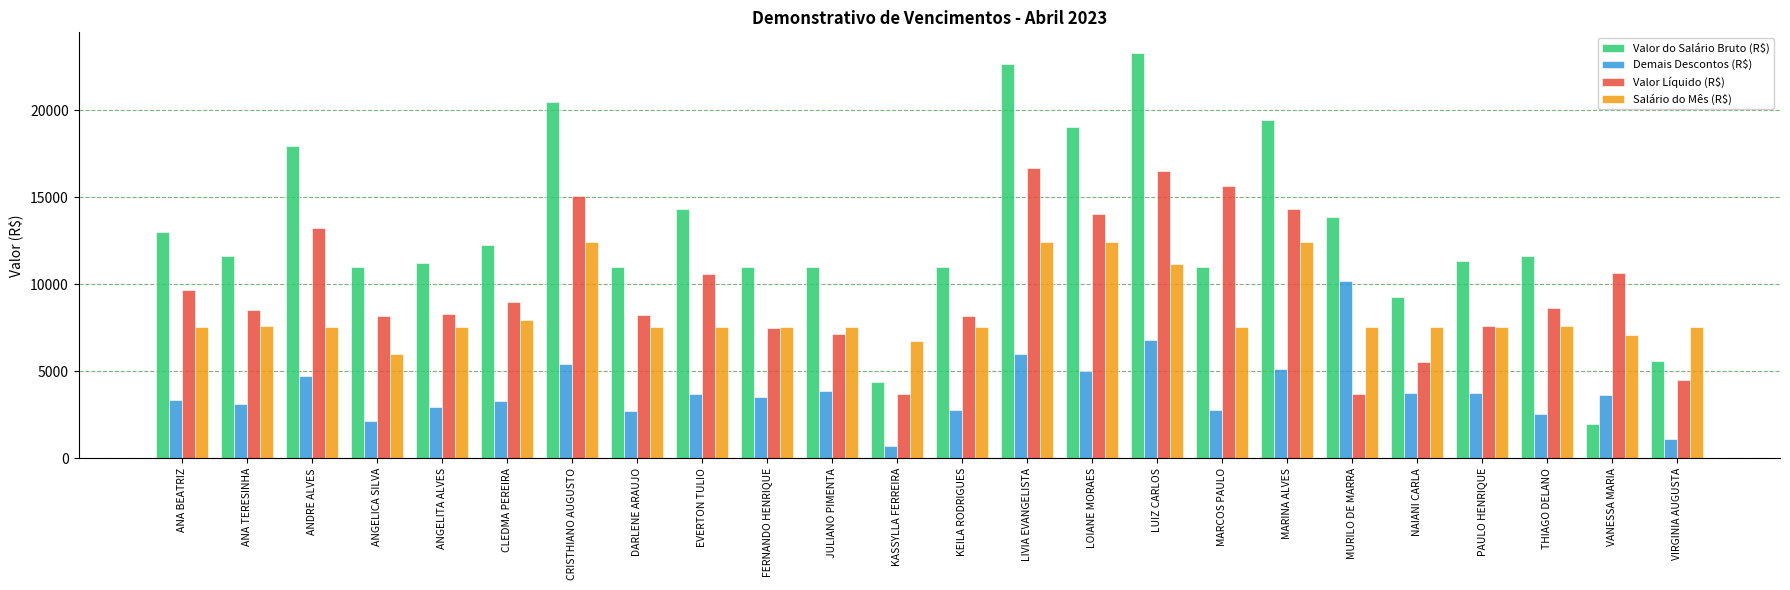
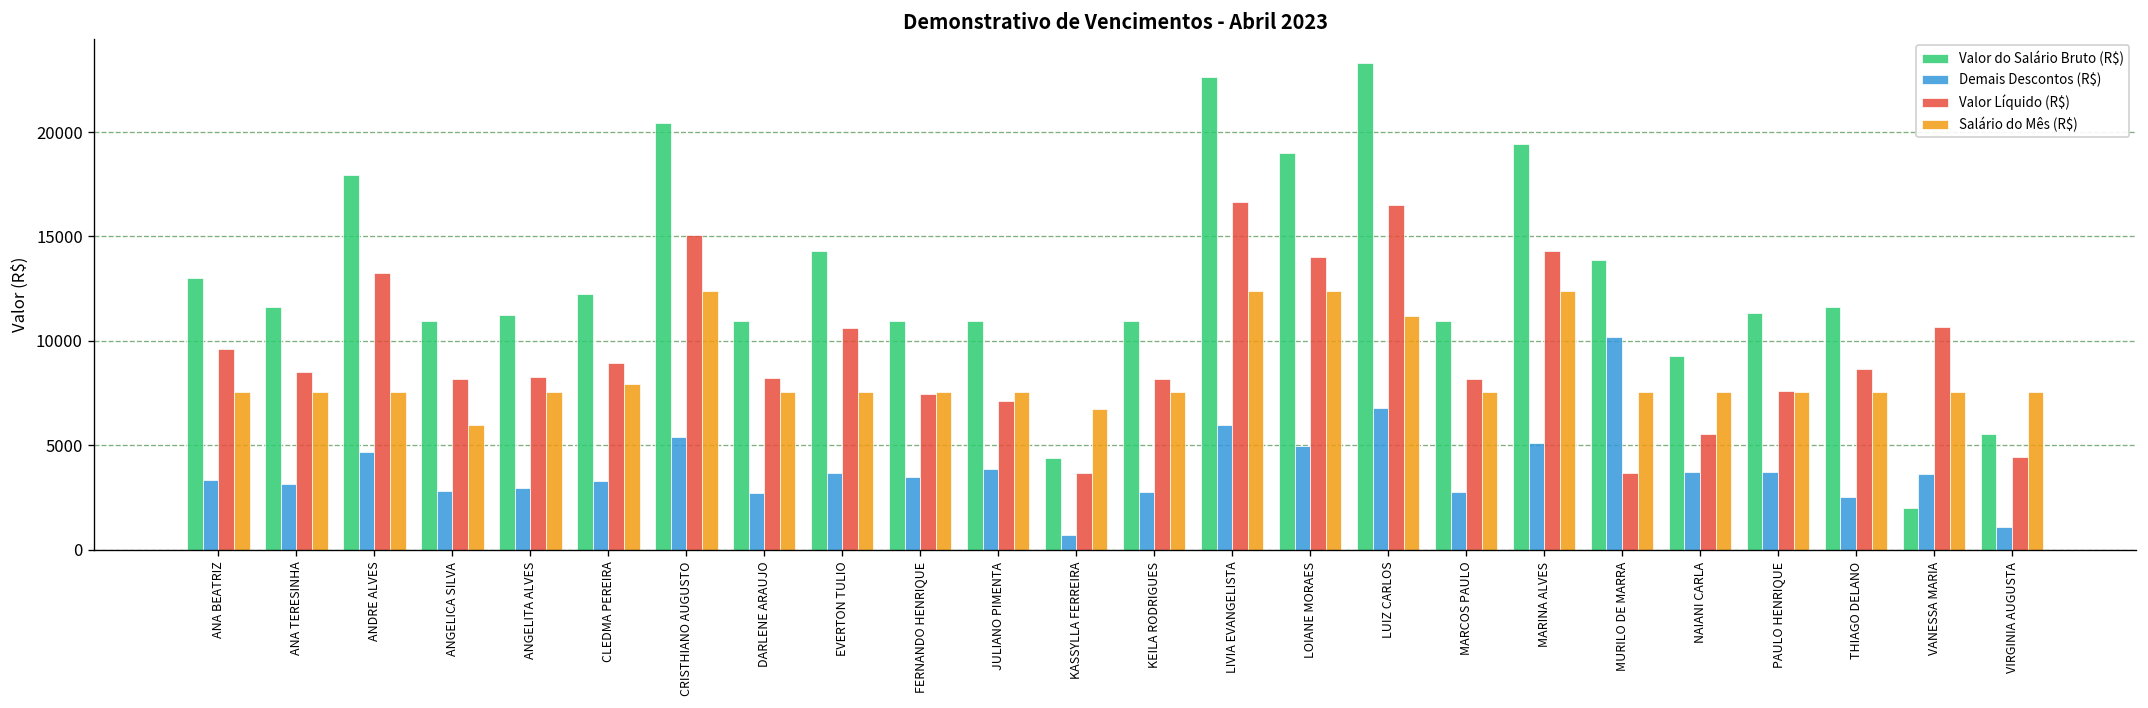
  {
    "Valor do Salário Bruto (R$)": {
      "ANA BEATRIZ": 13000,
      "ANA TERESINHA": 11600,
      "ANDRE ALVES": 17900,
      "ANGELICA SILVA": 11000,
      "ANGELITA ALVES": 11200,
      "CLEDMA PEREIRA": 12200,
      "CRISTHIANO AUGUSTO": 20400,
      "DARLENE ARAUJO": 11000,
      "EVERTON TULIO": 14300,
      "FERNANDO HENRIQUE": 11000,
      "JULIANO PIMENTA": 11000,
      "KASSYLLA FERREIRA": 4400,
      "KEILA RODRIGUES": 11000,
      "LIVIA EVANGELISTA": 22600,
      "LOIANE MORAES": 19000,
      "LUIZ CARLOS": 23300,
      "MARCOS PAULO": 11000,
      "MARINA ALVES": 19400,
      "MURILO DE MARRA": 13900,
      "NAIANI CARLA": 9300,
      "PAULO HENRIQUE": 11400,
      "THIAGO DELANO": 11600,
      "VANESSA MARIA": 2000,
      "VIRGINIA AUGUSTA": 5600
    },
    "Demais Descontos (R$)": {
      "ANA BEATRIZ": 3400,
      "ANA TERESINHA": 3100,
      "ANDRE ALVES": 4700,
-     "ANGELICA SILVA": 2200,
+     "ANGELICA SILVA": 2800,
      "ANGELITA ALVES": 3000,
      "CLEDMA PEREIRA": 3300,
      "CRISTHIANO AUGUSTO": 5400,
      "DARLENE ARAUJO": 2700,
      "EVERTON TULIO": 3700,
      "FERNANDO HENRIQUE": 3500,
      "JULIANO PIMENTA": 3900,
      "KASSYLLA FERREIRA": 700,
      "KEILA RODRIGUES": 2800,
      "LIVIA EVANGELISTA": 6000,
      "LOIANE MORAES": 5000,
      "LUIZ CARLOS": 6800,
      "MARCOS PAULO": 2800,
      "MARINA ALVES": 5100,
      "MURILO DE MARRA": 10200,
      "NAIANI CARLA": 3700,
      "PAULO HENRIQUE": 3700,
      "THIAGO DELANO": 2500,
      "VANESSA MARIA": 3600,
      "VIRGINIA AUGUSTA": 1100
    },
    "Valor Líquido (R$)": {
      "ANA BEATRIZ": 9600,
      "ANA TERESINHA": 8500,
      "ANDRE ALVES": 13200,
      "ANGELICA SILVA": 8200,
      "ANGELITA ALVES": 8300,
      "CLEDMA PEREIRA": 9000,
      "CRISTHIANO AUGUSTO": 15100,
      "DARLENE ARAUJO": 8200,
      "EVERTON TULIO": 10600,
      "FERNANDO HENRIQUE": 7500,
      "JULIANO PIMENTA": 7100,
      "KASSYLLA FERREIRA": 3700,
      "KEILA RODRIGUES": 8200,
      "LIVIA EVANGELISTA": 16600,
      "LOIANE MORAES": 14000,
      "LUIZ CARLOS": 16500,
-     "MARCOS PAULO": 15700,
+     "MARCOS PAULO": 8200,
      "MARINA ALVES": 14300,
      "MURILO DE MARRA": 3700,
      "NAIANI CARLA": 5600,
      "PAULO HENRIQUE": 7600,
      "THIAGO DELANO": 8600,
      "VANESSA MARIA": 10700,
      "VIRGINIA AUGUSTA": 4500
    },
    "Salário do Mês (R$)": {
      "ANA BEATRIZ": 7600,
      "ANA TERESINHA": 7600,
      "ANDRE ALVES": 7600,
      "ANGELICA SILVA": 6000,
      "ANGELITA ALVES": 7600,
      "CLEDMA PEREIRA": 7900,
      "CRISTHIANO AUGUSTO": 12400,
      "DARLENE ARAUJO": 7600,
      "EVERTON TULIO": 7600,
      "FERNANDO HENRIQUE": 7600,
      "JULIANO PIMENTA": 7600,
      "KASSYLLA FERREIRA": 6700,
      "KEILA RODRIGUES": 7600,
      "LIVIA EVANGELISTA": 12400,
      "LOIANE MORAES": 12400,
      "LUIZ CARLOS": 11200,
      "MARCOS PAULO": 7600,
      "MARINA ALVES": 12400,
      "MURILO DE MARRA": 7600,
      "NAIANI CARLA": 7600,
      "PAULO HENRIQUE": 7600,
      "THIAGO DELANO": 7600,
-     "VANESSA MARIA": 7100,
+     "VANESSA MARIA": 7600,
      "VIRGINIA AUGUSTA": 7600
    }
  }
